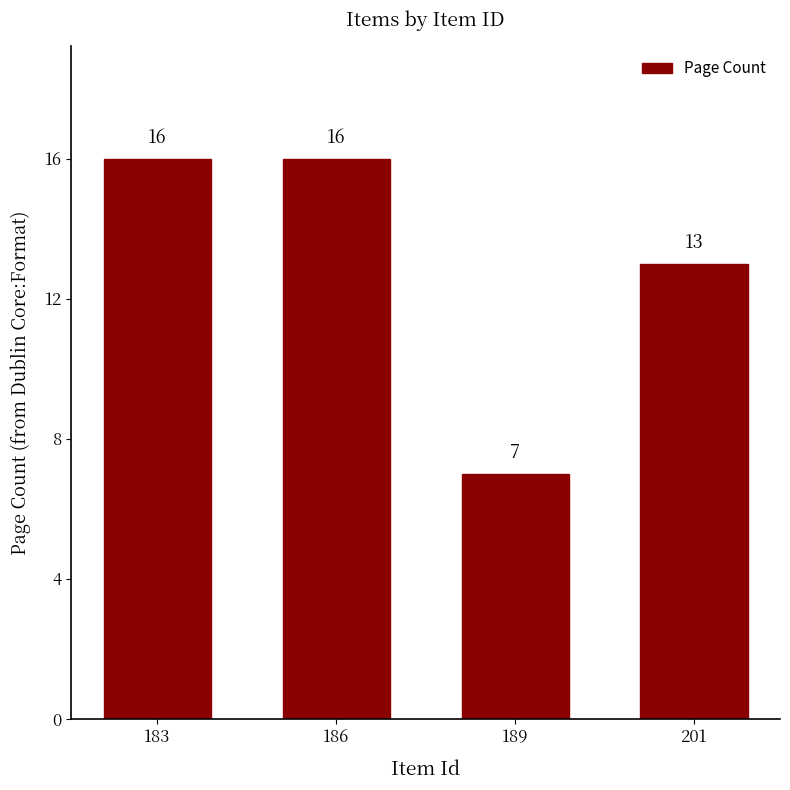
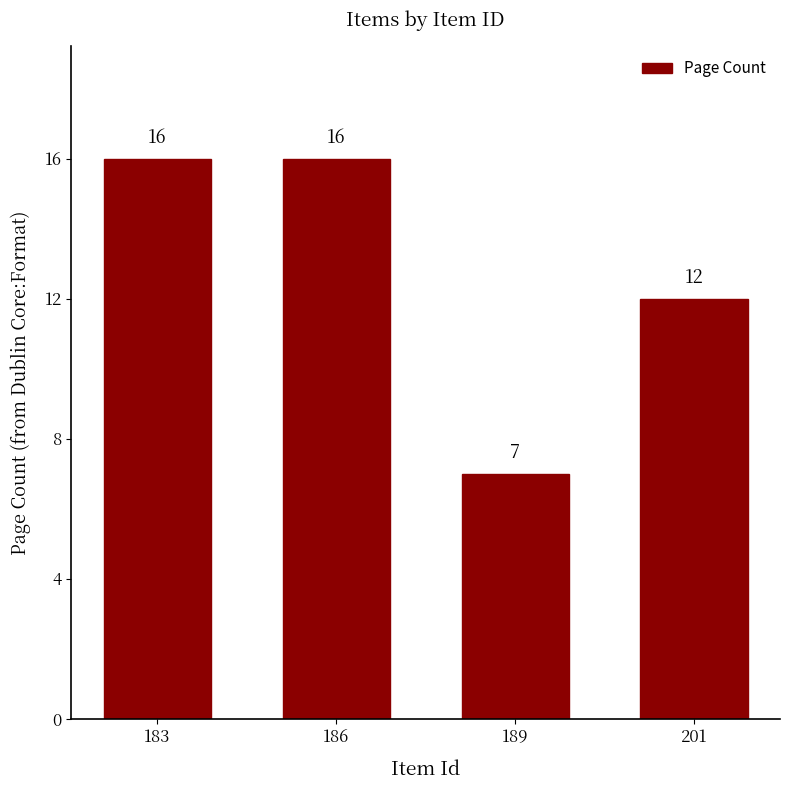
  {
    "183": 16,
    "186": 16,
    "189": 7,
-   "201": 13
+   "201": 12
  }
